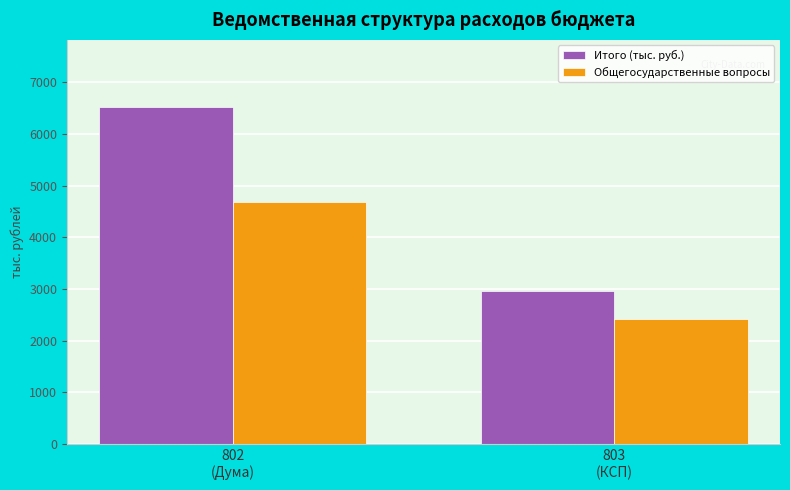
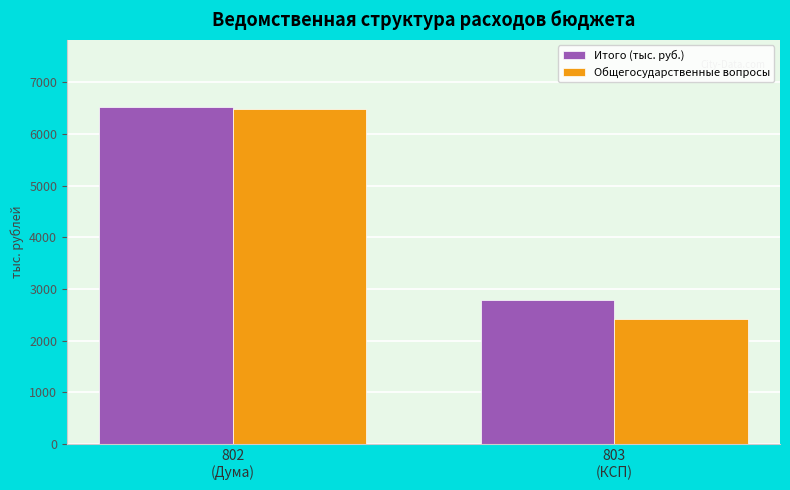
  {
    "Итого (тыс. руб.)": {
      "802 (Дума)": 6500,
-     "803 (КСП)": 3000
+     "803 (КСП)": 2800
    },
    "Общегосударственные вопросы": {
-     "802 (Дума)": 4700,
+     "802 (Дума)": 6500,
      "803 (КСП)": 2400
    }
  }
